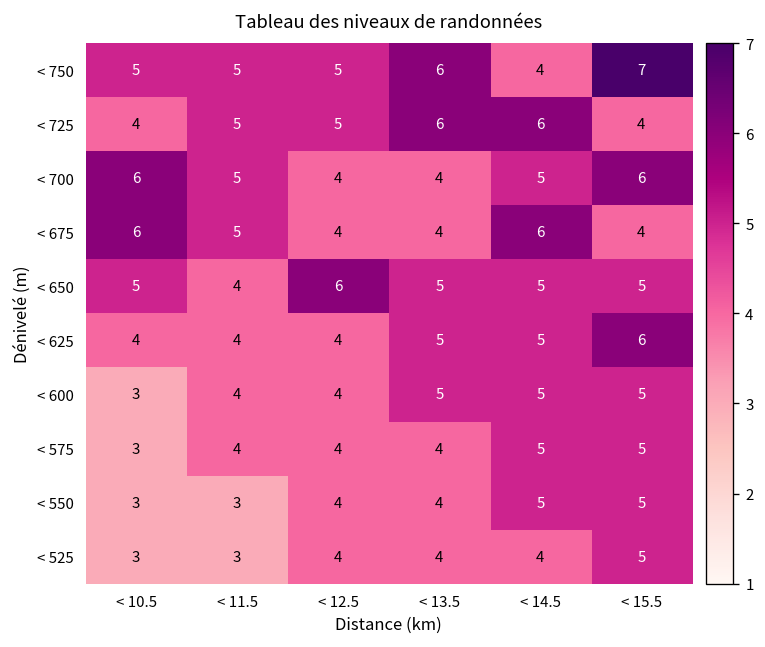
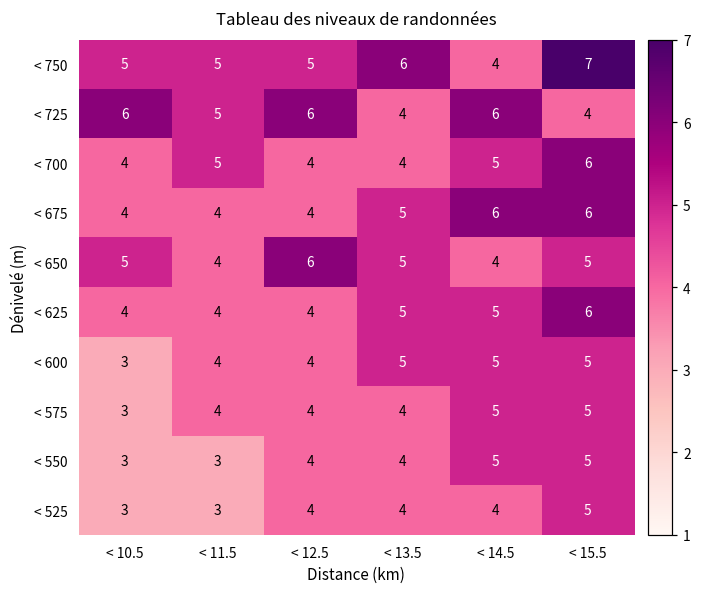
  {
    "< 750": {
      "< 10.5": 5,
      "< 11.5": 5,
      "< 12.5": 5,
      "< 13.5": 6,
      "< 14.5": 4,
      "< 15.5": 7
    },
    "< 725": {
-     "< 10.5": 4,
+     "< 10.5": 6,
      "< 11.5": 5,
-     "< 12.5": 5,
-     "< 13.5": 6,
+     "< 12.5": 6,
+     "< 13.5": 4,
      "< 14.5": 6,
      "< 15.5": 4
    },
    "< 700": {
-     "< 10.5": 6,
+     "< 10.5": 4,
      "< 11.5": 5,
      "< 12.5": 4,
      "< 13.5": 4,
      "< 14.5": 5,
      "< 15.5": 6
    },
    "< 675": {
-     "< 10.5": 6,
-     "< 11.5": 5,
+     "< 10.5": 4,
+     "< 11.5": 4,
      "< 12.5": 4,
-     "< 13.5": 4,
+     "< 13.5": 5,
      "< 14.5": 6,
-     "< 15.5": 4
+     "< 15.5": 6
    },
    "< 650": {
      "< 10.5": 5,
      "< 11.5": 4,
      "< 12.5": 6,
      "< 13.5": 5,
-     "< 14.5": 5,
+     "< 14.5": 4,
      "< 15.5": 5
    },
    "< 625": {
      "< 10.5": 4,
      "< 11.5": 4,
      "< 12.5": 4,
      "< 13.5": 5,
      "< 14.5": 5,
      "< 15.5": 6
    },
    "< 600": {
      "< 10.5": 3,
      "< 11.5": 4,
      "< 12.5": 4,
      "< 13.5": 5,
      "< 14.5": 5,
      "< 15.5": 5
    },
    "< 575": {
      "< 10.5": 3,
      "< 11.5": 4,
      "< 12.5": 4,
      "< 13.5": 4,
      "< 14.5": 5,
      "< 15.5": 5
    },
    "< 550": {
      "< 10.5": 3,
      "< 11.5": 3,
      "< 12.5": 4,
      "< 13.5": 4,
      "< 14.5": 5,
      "< 15.5": 5
    },
    "< 525": {
      "< 10.5": 3,
      "< 11.5": 3,
      "< 12.5": 4,
      "< 13.5": 4,
      "< 14.5": 4,
      "< 15.5": 5
    }
  }
